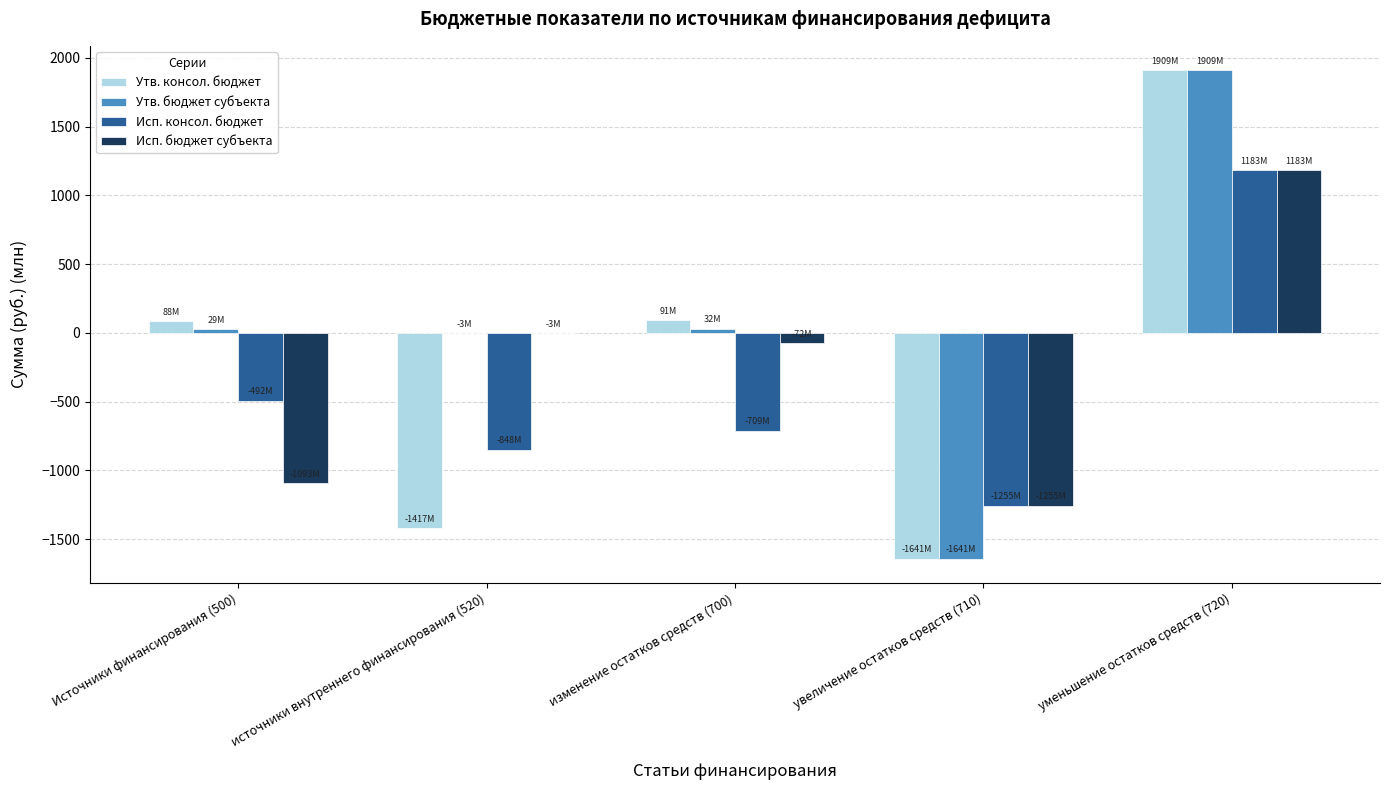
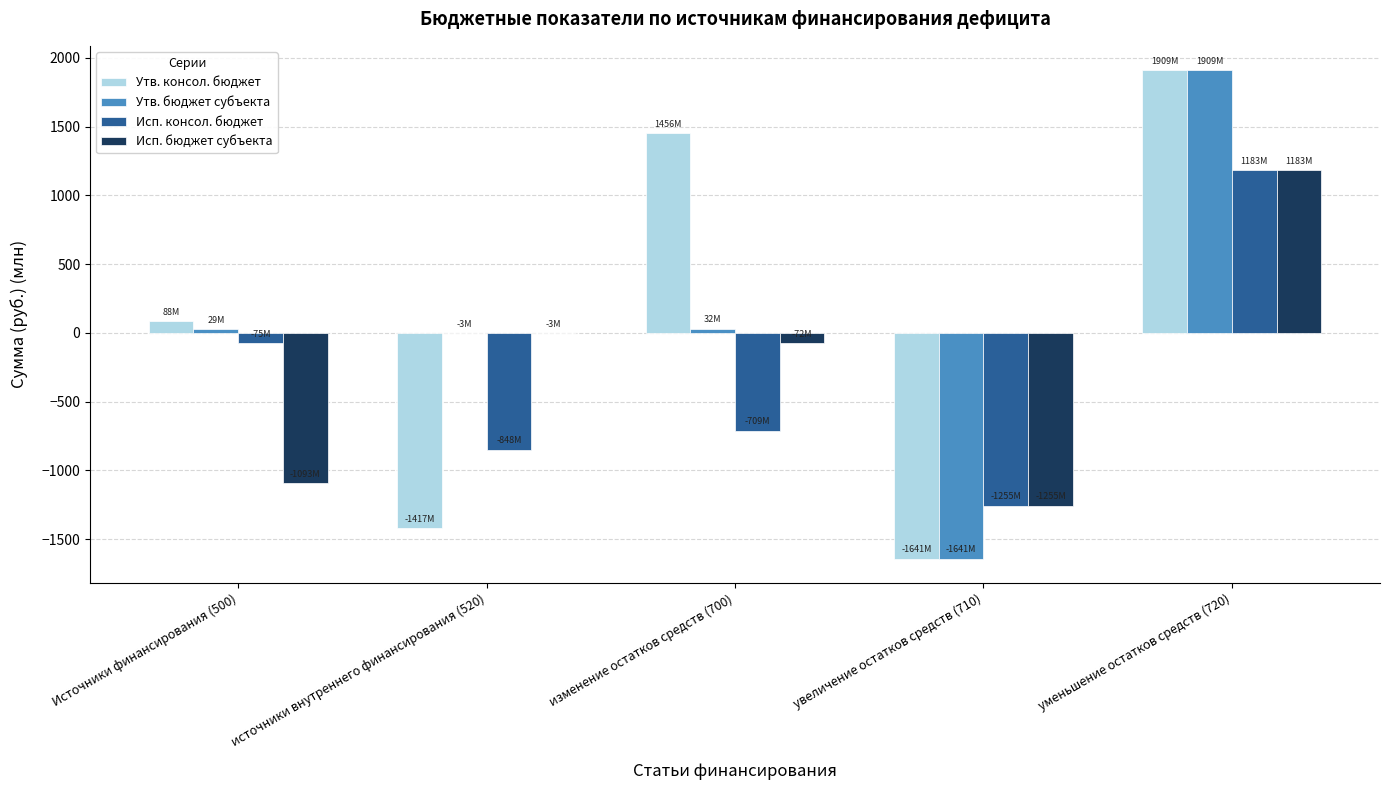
  {
    "Утв. консол. бюджет": {
      "Источники финансирования (500)": "88M",
      "источники внутреннего финансирования (520)": "-1417M",
-     "изменение остатков средств (700)": "91M",
+     "изменение остатков средств (700)": "1456M",
      "увеличение остатков средств (710)": "-1641M",
      "уменьшение остатков средств (720)": "1909M"
    },
    "Утв. бюджет субъекта": {
      "Источники финансирования (500)": "29M",
      "источники внутреннего финансирования (520)": "-3M",
      "изменение остатков средств (700)": "32M",
      "увеличение остатков средств (710)": "-1641M",
      "уменьшение остатков средств (720)": "1909M"
    },
    "Исп. консол. бюджет": {
-     "Источники финансирования (500)": "-492M",
+     "Источники финансирования (500)": "-75M",
      "источники внутреннего финансирования (520)": "-848M",
      "изменение остатков средств (700)": "-709M",
      "увеличение остатков средств (710)": "-1255M",
      "уменьшение остатков средств (720)": "1183M"
    },
    "Исп. бюджет субъекта": {
      "Источники финансирования (500)": "-1093M",
      "источники внутреннего финансирования (520)": "-3M",
      "изменение остатков средств (700)": "-72M",
      "увеличение остатков средств (710)": "-1255M",
      "уменьшение остатков средств (720)": "1183M"
    }
  }
